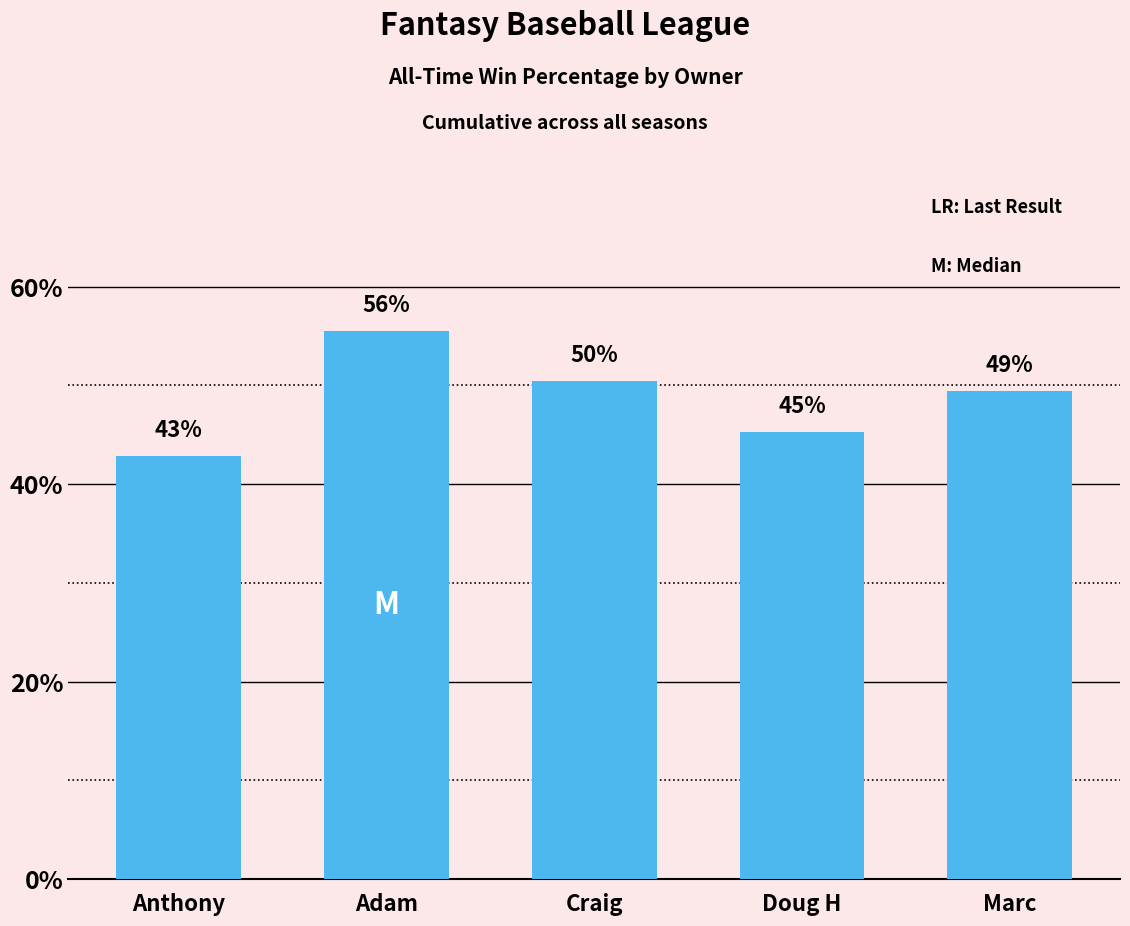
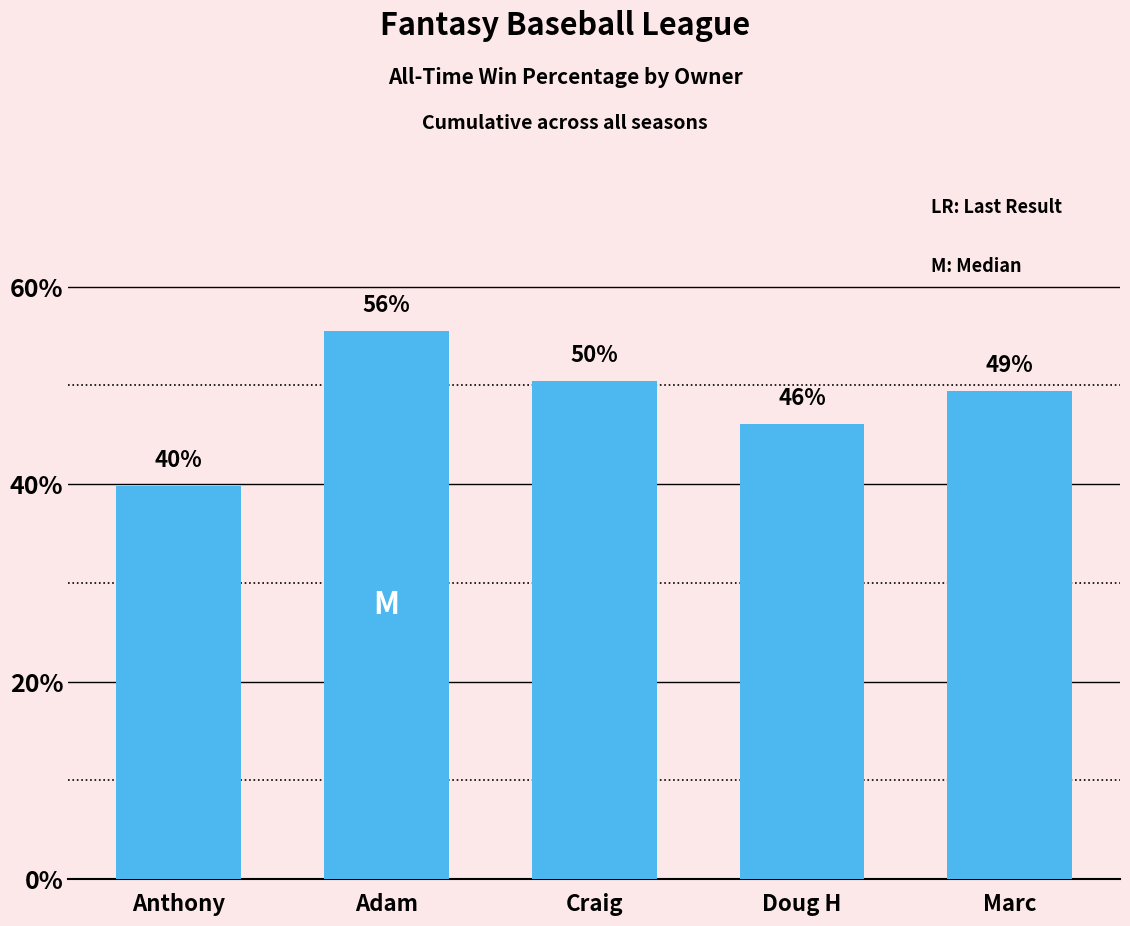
  {
-   "Anthony": "43%",
+   "Anthony": "40%",
    "Adam": "56%",
    "Craig": "50%",
-   "Doug H": "45%",
+   "Doug H": "46%",
    "Marc": "49%"
  }
